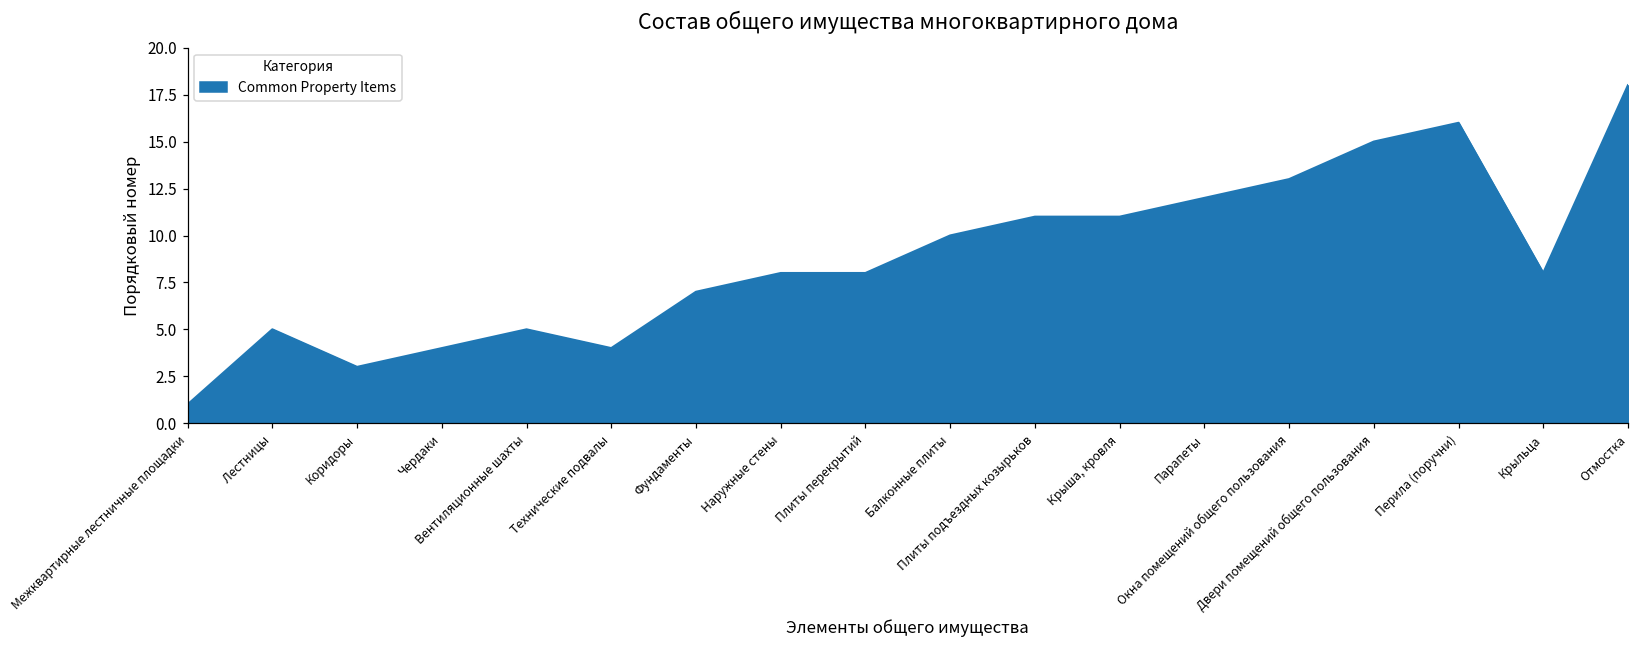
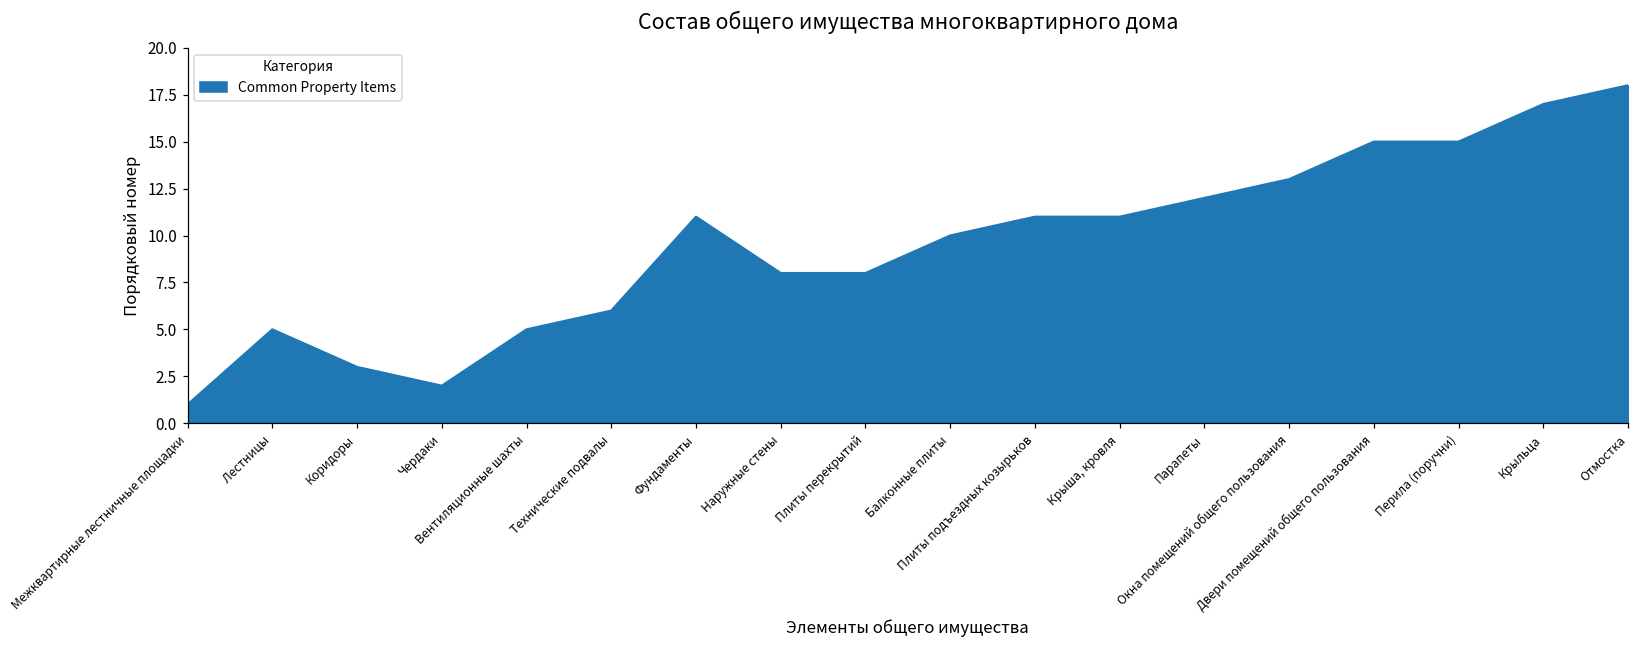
  {
    "Межквартирные лестничные площадки": 1,
    "Лестницы": 5,
    "Коридоры": 3,
-   "Чердаки": 4,
+   "Чердаки": 2,
    "Вентиляционные шахты": 5,
-   "Технические подвалы": 4,
-   "Фундаменты": 7,
+   "Технические подвалы": 6,
+   "Фундаменты": 11,
    "Наружные стены": 8,
    "Плиты перекрытий": 8,
    "Балконные плиты": 10,
    "Плиты подъездных козырьков": 11,
    "Крыша, кровля": 11,
    "Парапеты": 12,
    "Окна помещений общего пользования": 13,
    "Двери помещений общего пользования": 15,
-   "Перила (поручни)": 16,
-   "Крыльца": 8,
+   "Перила (поручни)": 15,
+   "Крыльца": 17,
    "Отмостка": 18
  }
